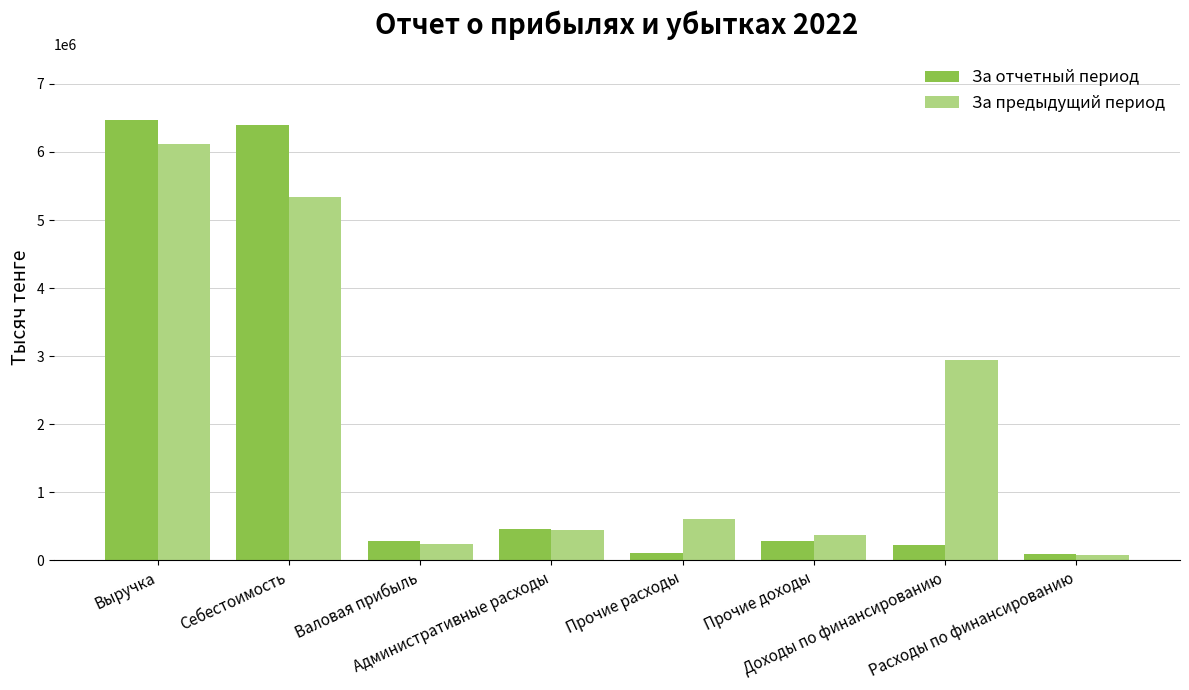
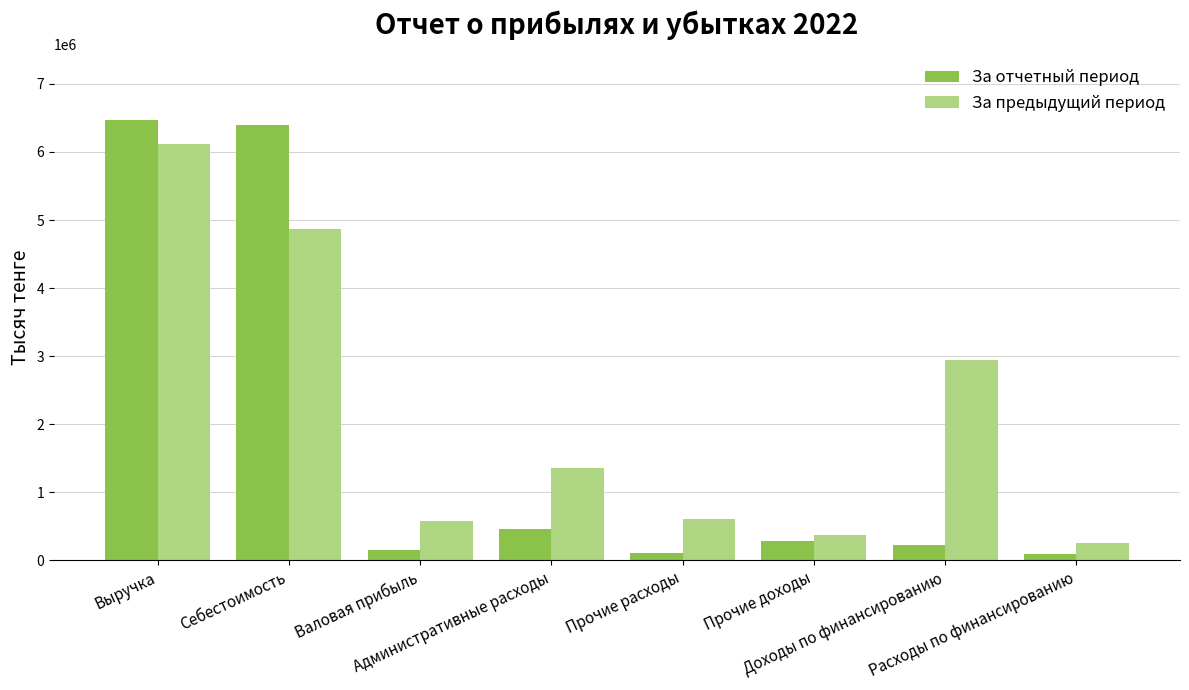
  {
    "За отчетный период": {
      "Выручка": 6500000,
      "Себестоимость": 6400000,
-     "Валовая прибыль": 300000,
+     "Валовая прибыль": 100000,
      "Административные расходы": 500000,
      "Прочие расходы": 100000,
      "Прочие доходы": 300000,
      "Доходы по финансированию": 200000,
      "Расходы по финансированию": 100000
    },
    "За предыдущий период": {
      "Выручка": 6100000,
-     "Себестоимость": 5300000,
-     "Валовая прибыль": 200000,
-     "Административные расходы": 400000,
+     "Себестоимость": 4900000,
+     "Валовая прибыль": 600000,
+     "Административные расходы": 1400000,
      "Прочие расходы": 600000,
      "Прочие доходы": 400000,
      "Доходы по финансированию": 3000000,
-     "Расходы по финансированию": 100000
+     "Расходы по финансированию": 300000
    }
  }
